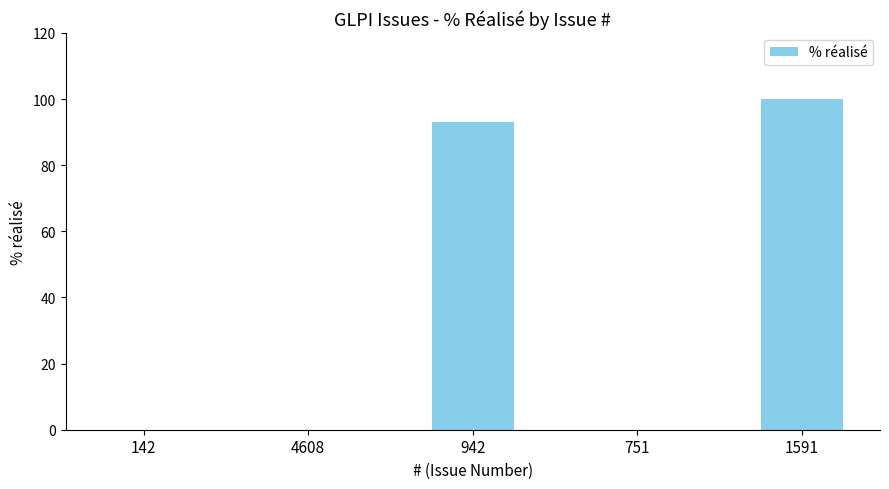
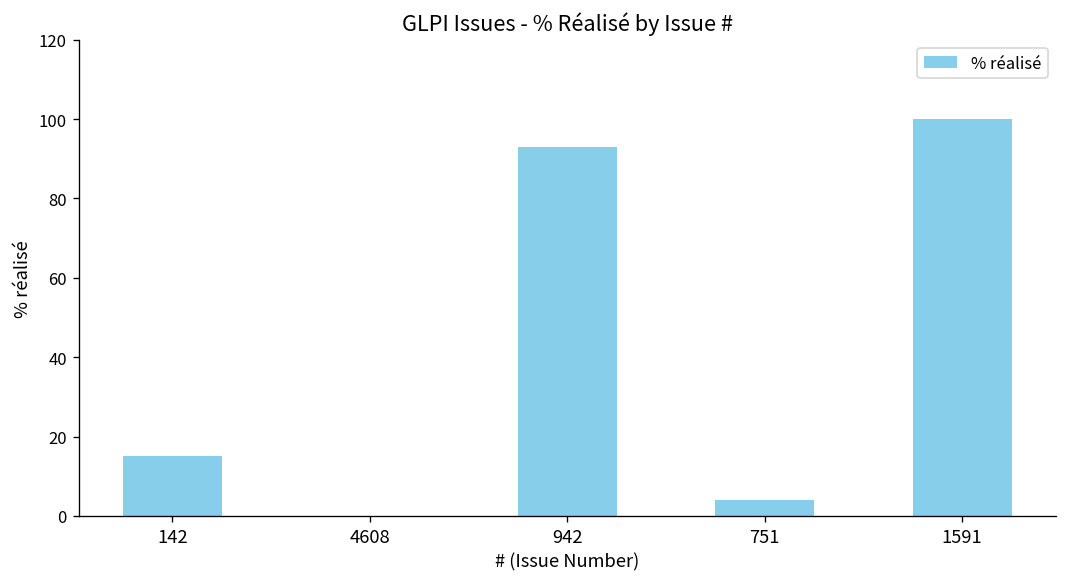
  {
-   "142": 0,
+   "142": 15,
    "4608": 0,
    "942": 93,
-   "751": 0,
+   "751": 4,
    "1591": 100
  }
